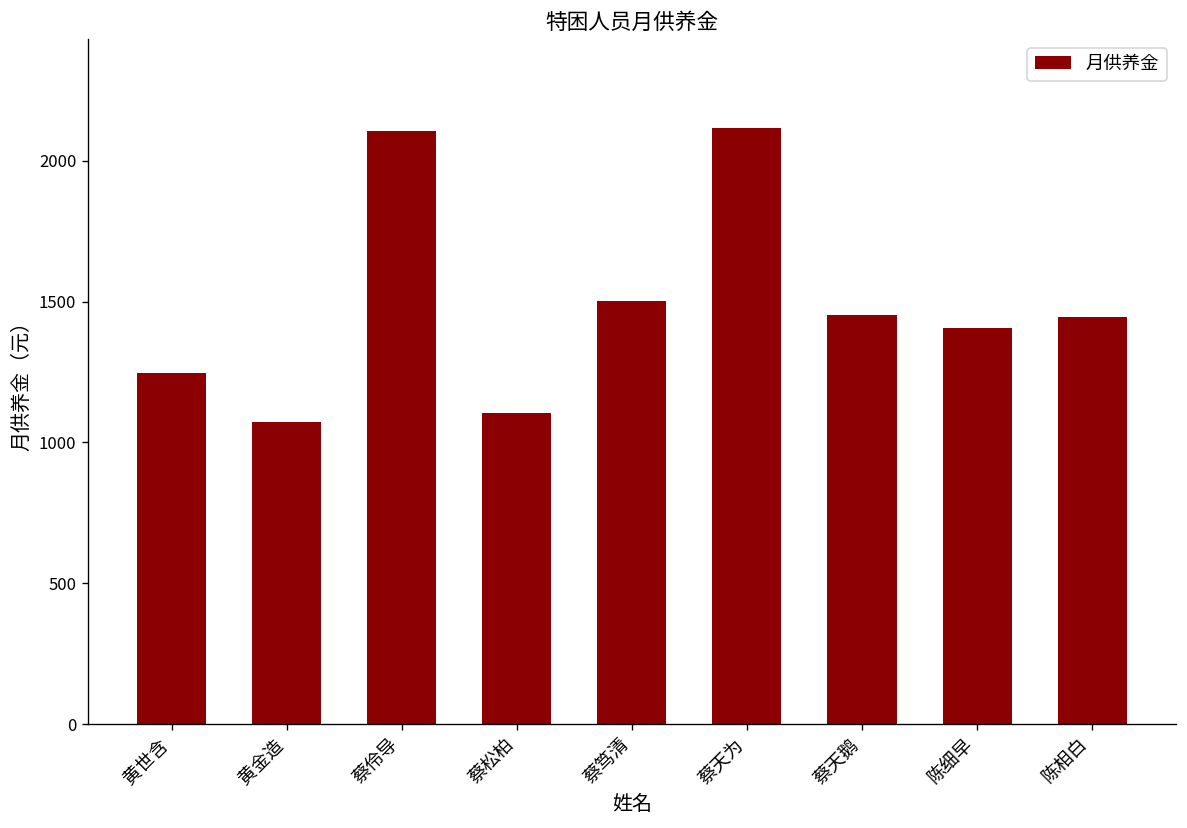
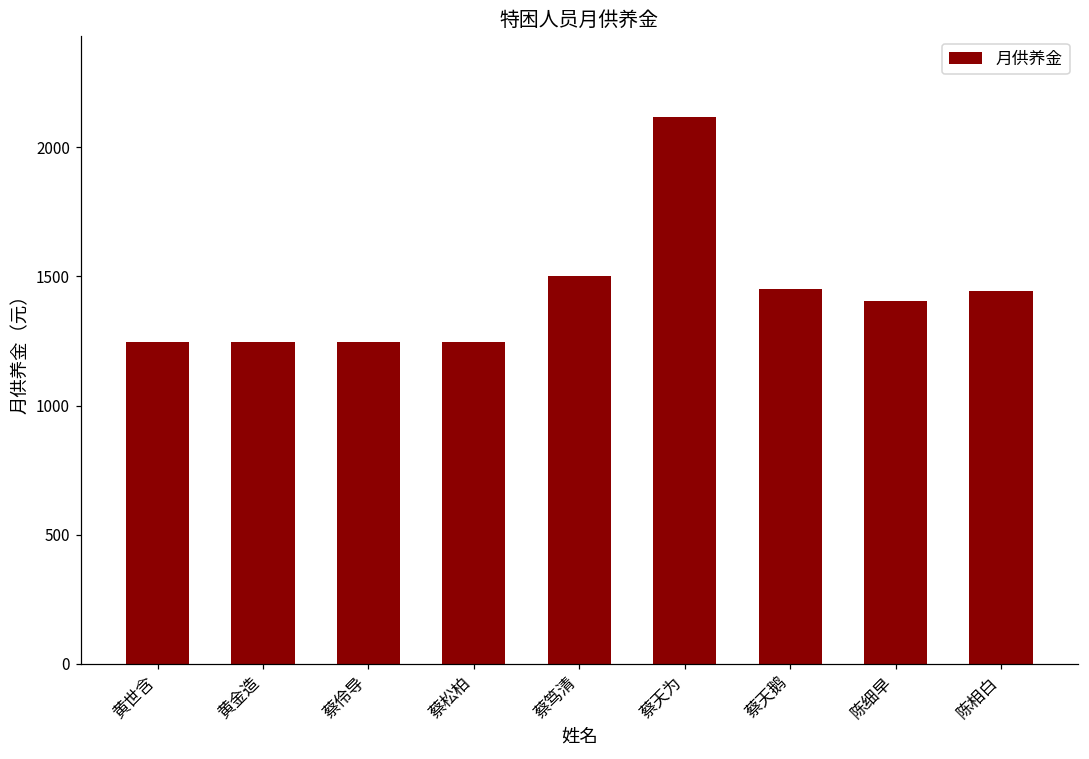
  {
    "黄世含": 1250,
-   "黄金造": 1070,
-   "蔡伶导": 2110,
-   "蔡松柏": 1100,
+   "黄金造": 1250,
+   "蔡伶导": 1250,
+   "蔡松柏": 1250,
    "蔡笃清": 1500,
    "蔡天为": 2120,
    "蔡天鹅": 1450,
    "陈细早": 1410,
    "陈相白": 1450
  }
